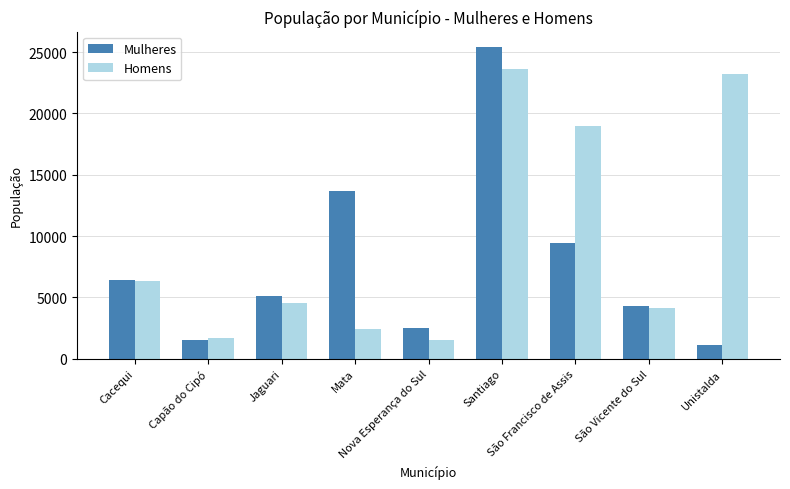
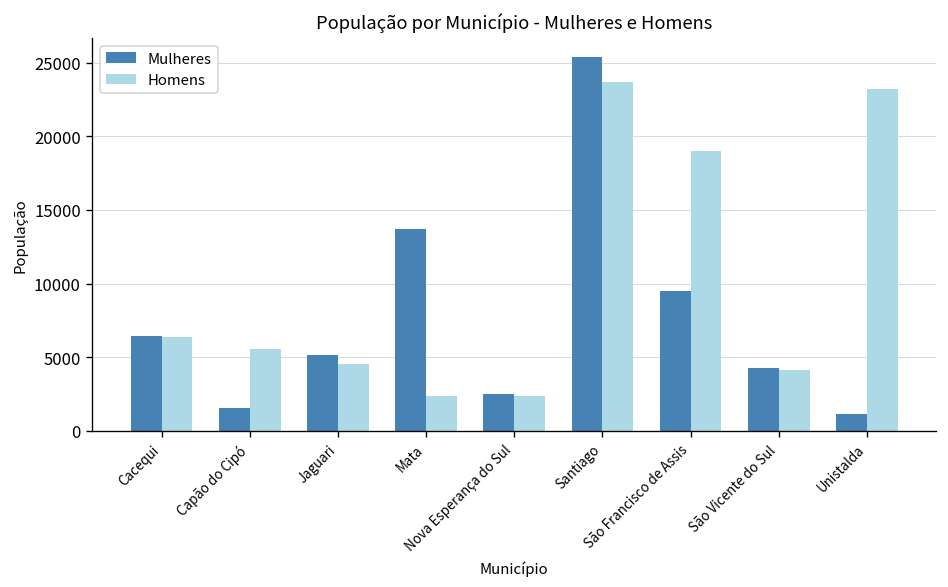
  {
    "Mulheres": {
      "Cacequi": 6400,
      "Capão do Cipó": 1500,
      "Jaguari": 5100,
      "Mata": 13700,
      "Nova Esperança do Sul": 2500,
      "Santiago": 25400,
      "São Francisco de Assis": 9500,
      "São Vicente do Sul": 4300,
      "Unistalda": 1100
    },
    "Homens": {
      "Cacequi": 6400,
-     "Capão do Cipó": 1700,
+     "Capão do Cipó": 5600,
      "Jaguari": 4500,
      "Mata": 2400,
-     "Nova Esperança do Sul": 1600,
+     "Nova Esperança do Sul": 2400,
      "Santiago": 23700,
      "São Francisco de Assis": 19000,
      "São Vicente do Sul": 4100,
      "Unistalda": 23200
    }
  }
